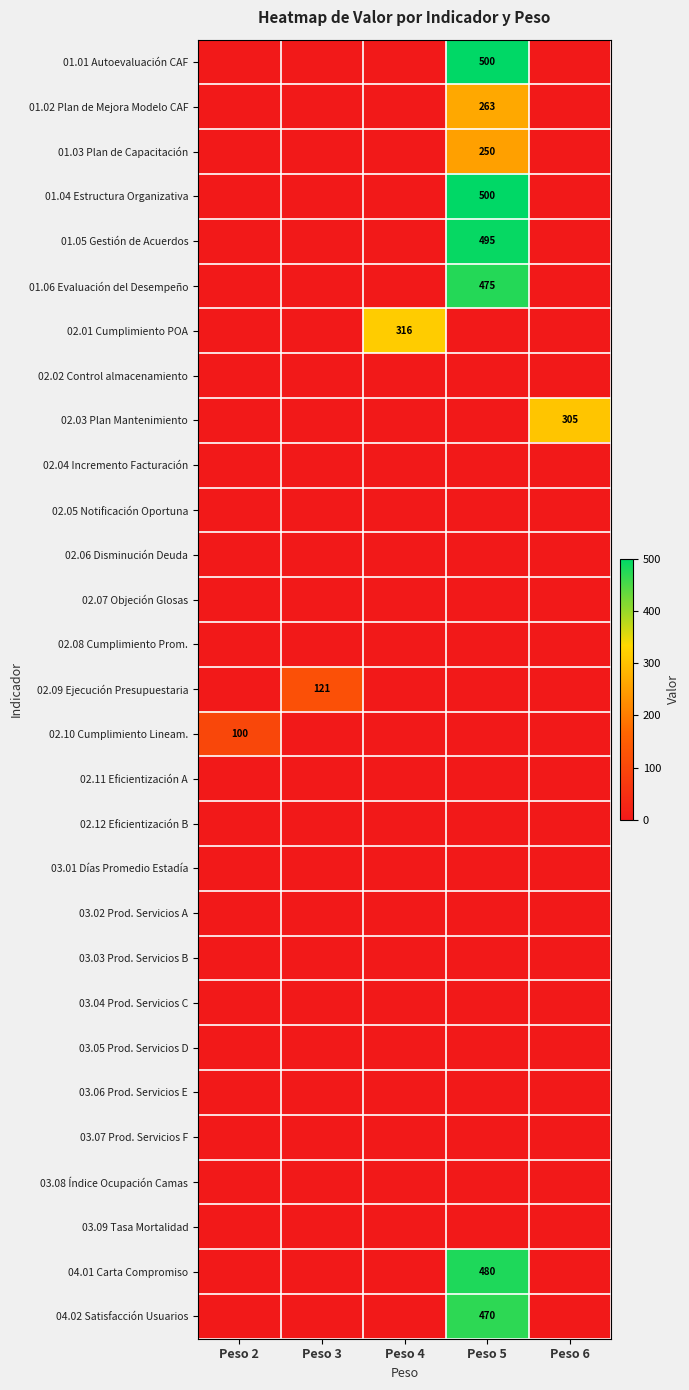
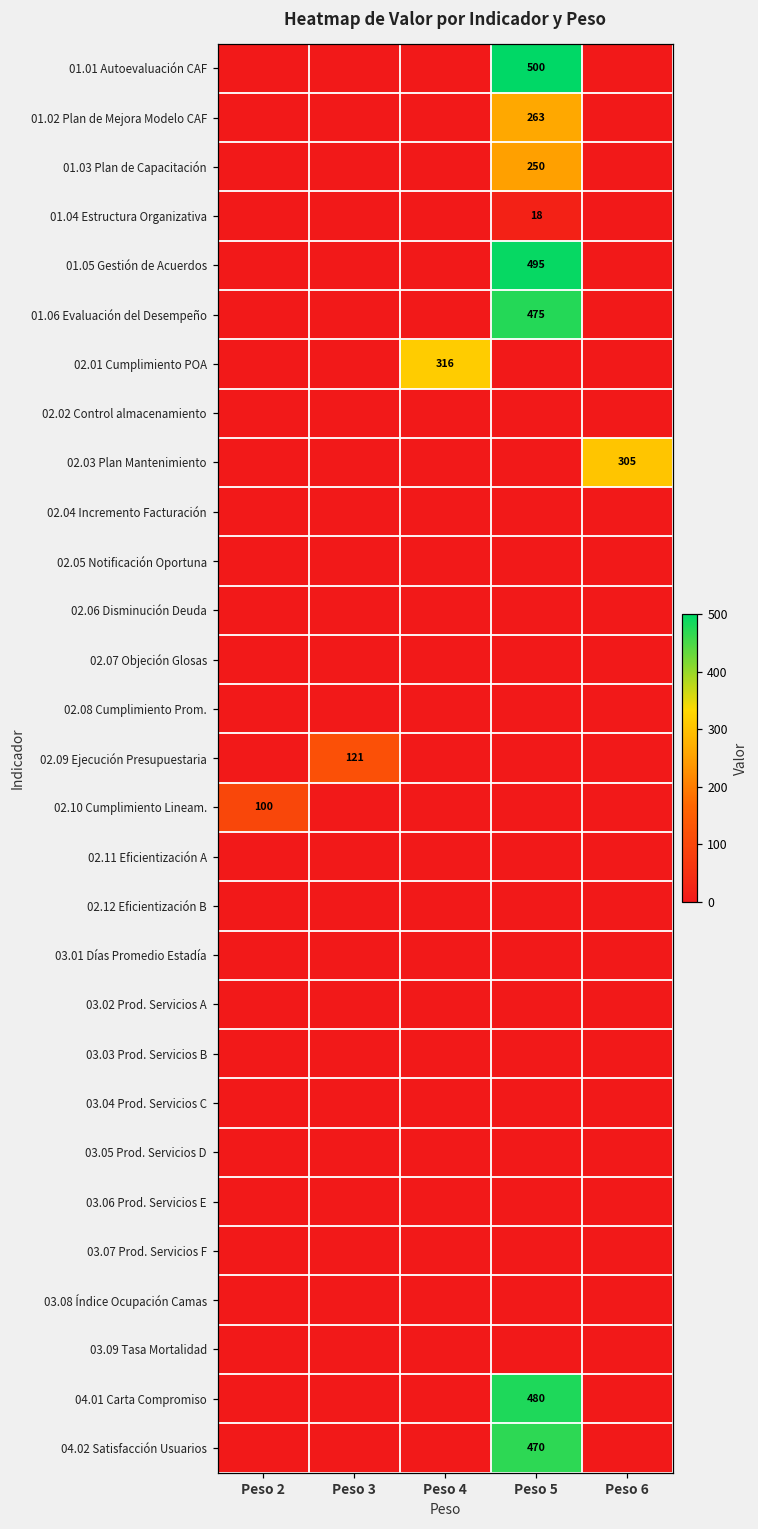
  {
    "01.01 Autoevaluación CAF": {
      "Peso 5": 500
    },
    "01.02 Plan de Mejora Modelo CAF": {
      "Peso 5": 263
    },
    "01.03 Plan de Capacitación": {
      "Peso 5": 250
    },
    "01.04 Estructura Organizativa": {
-     "Peso 5": 500
+     "Peso 5": 18
    },
    "01.05 Gestión de Acuerdos": {
      "Peso 5": 495
    },
    "01.06 Evaluación del Desempeño": {
      "Peso 5": 475
    },
    "02.01 Cumplimiento POA": {
      "Peso 4": 316
    },
    "02.03 Plan Mantenimiento": {
      "Peso 6": 305
    },
    "02.09 Ejecución Presupuestaria": {
      "Peso 3": 121
    },
    "02.10 Cumplimiento Lineam.": {
      "Peso 2": 100
    },
    "04.01 Carta Compromiso": {
      "Peso 5": 480
    },
    "04.02 Satisfacción Usuarios": {
      "Peso 5": 470
    }
  }
